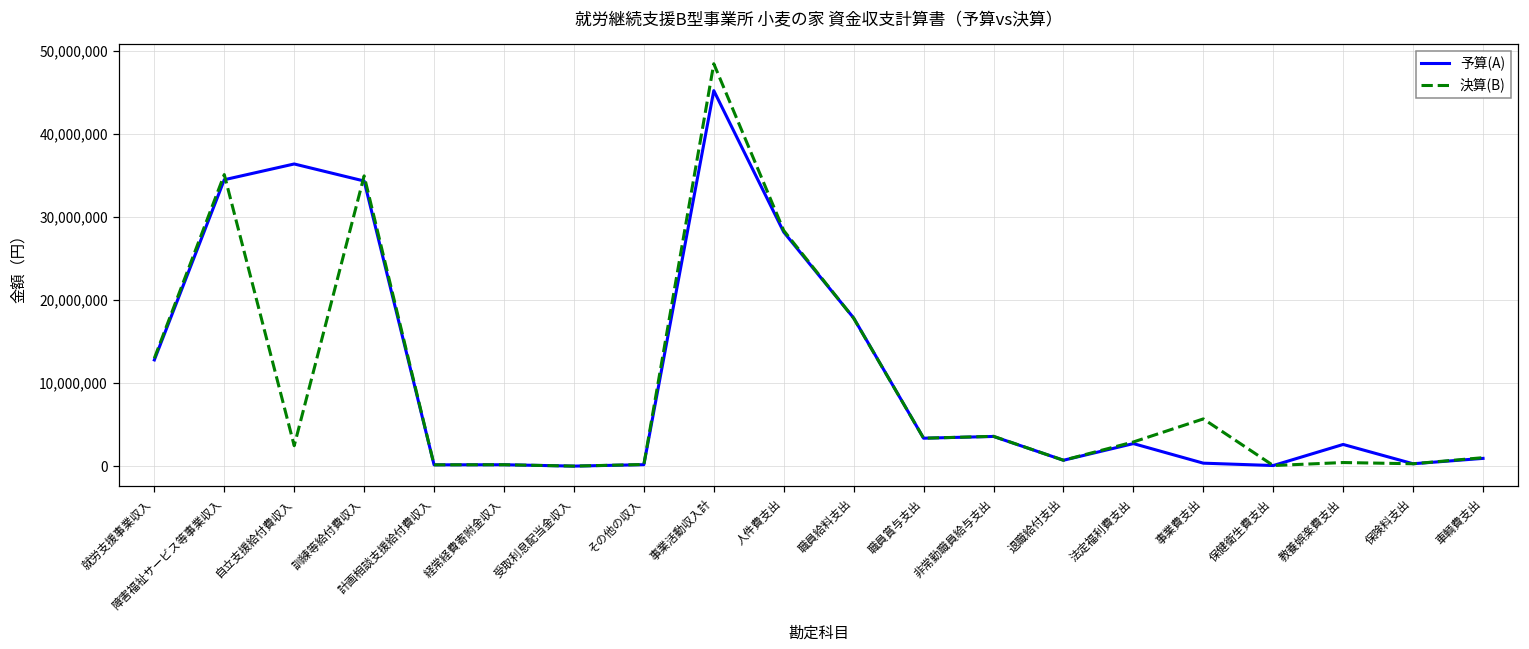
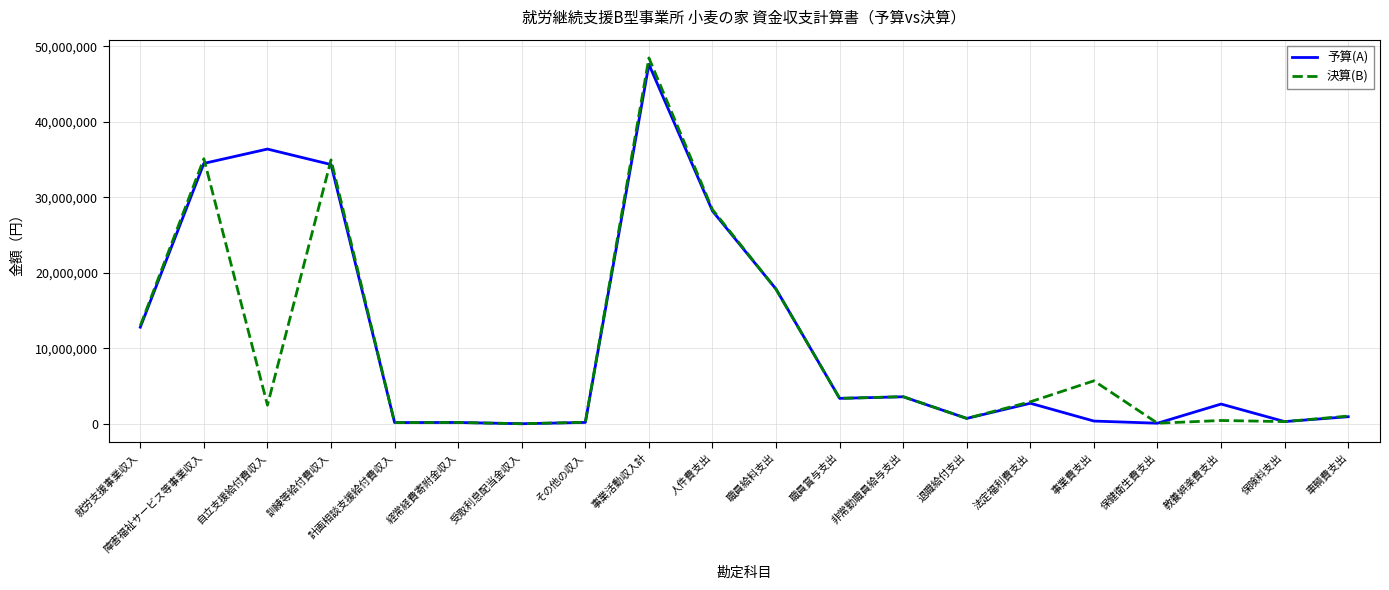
  {
    "予算(A)": {
      "障害福祉サービス等事業収入": "34,000,000",
      "自立支援給付費収入": "36,000,000",
      "訓練等給付費収入": "34,000,000",
-     "事業活動収入計": "45,000,000",
+     "事業活動収入計": "48,000,000",
      "事業費支出": "0",
      "教養娯楽費支出": "3,000,000"
    },
    "決算(B)": {
      "障害福祉サービス等事業収入": "35,000,000",
      "自立支援給付費収入": "2,000,000",
      "訓練等給付費収入": "35,000,000",
      "事業活動収入計": "48,000,000",
      "事業費支出": "6,000,000",
      "教養娯楽費支出": "0"
    }
  }
